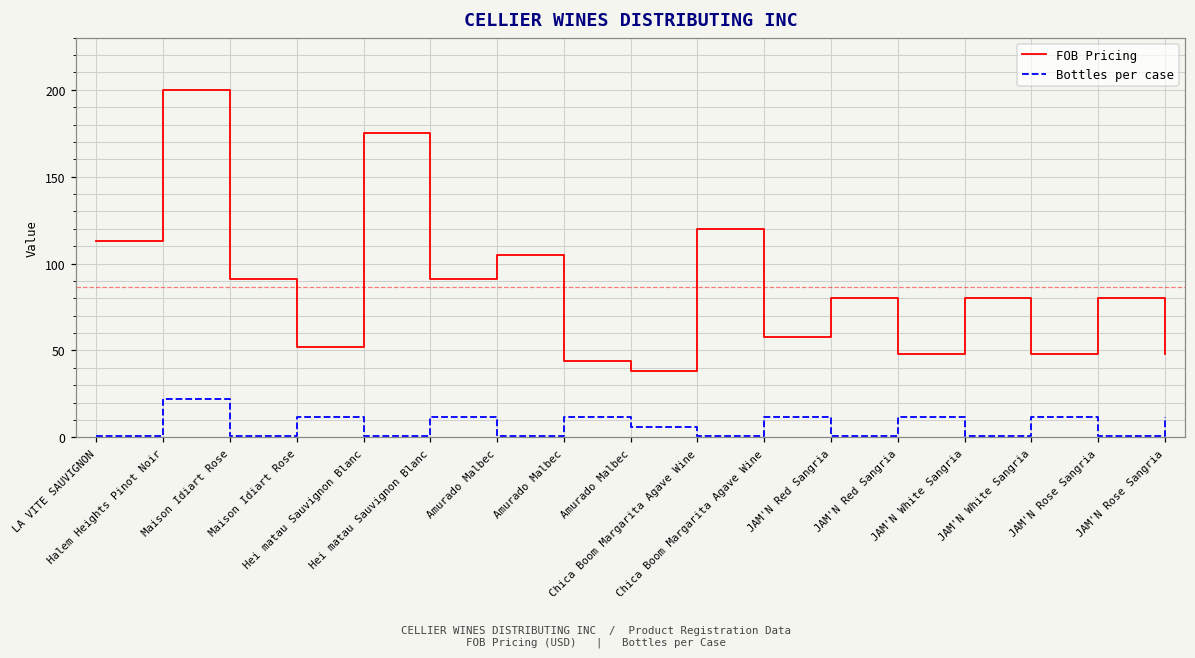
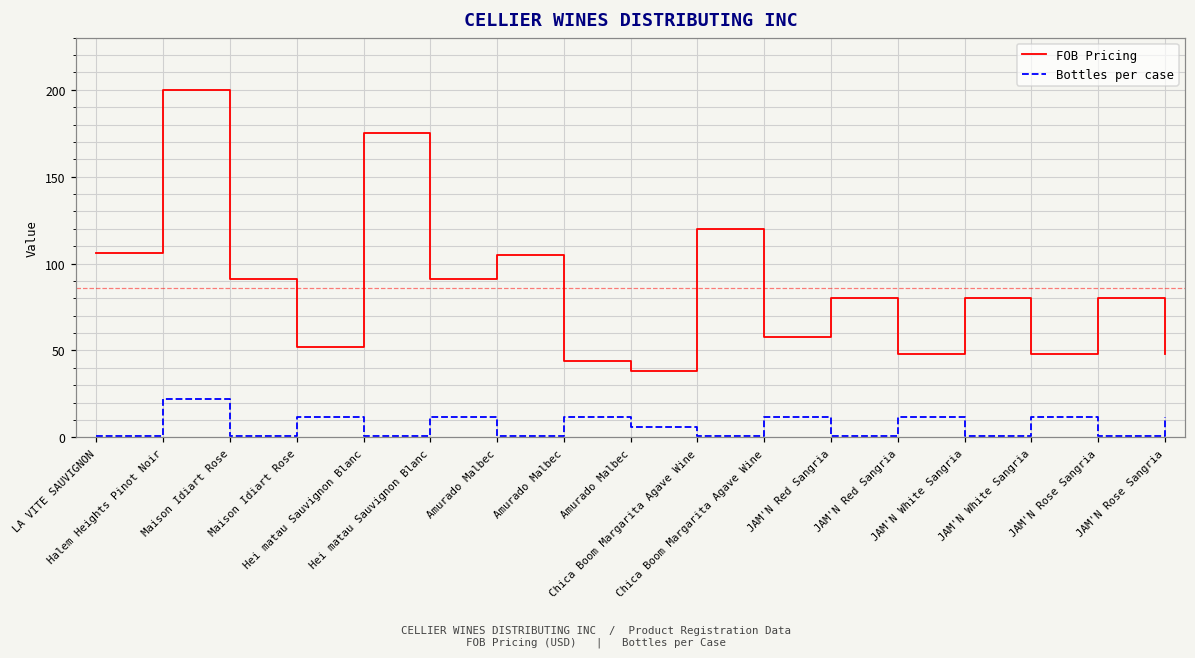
  {
    "FOB Pricing": {
-     "LA VITE SAUVIGNON": 113,
+     "LA VITE SAUVIGNON": 106,
      "Halem Heights Pinot Noir": 200
    },
    "Bottles per case": {
      "LA VITE SAUVIGNON": 1,
      "Halem Heights Pinot Noir": 22
    }
  }
